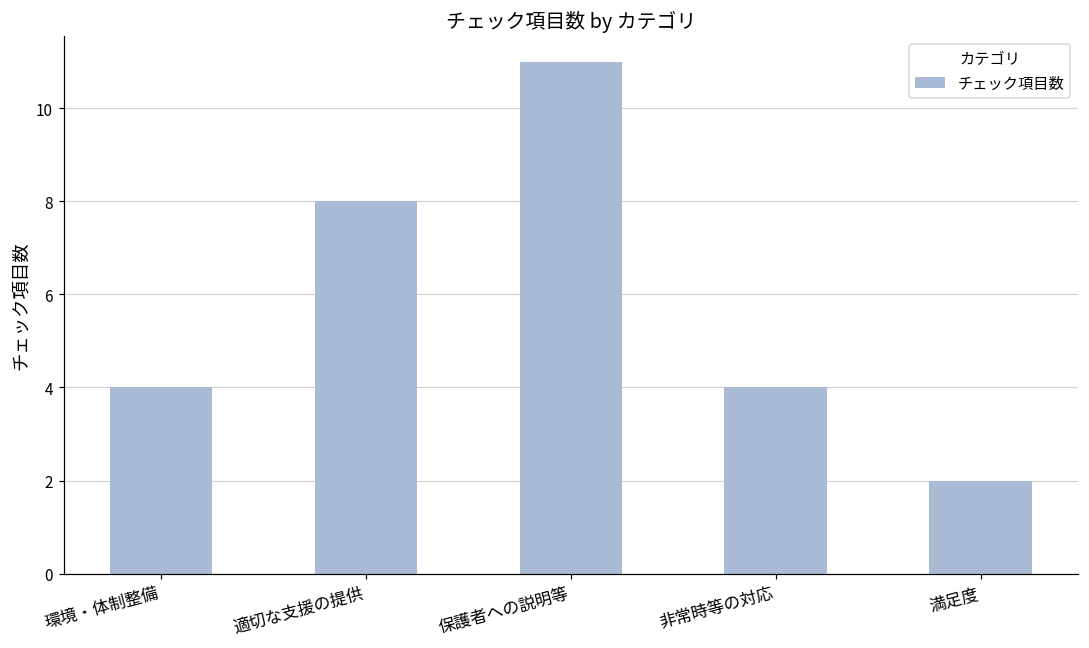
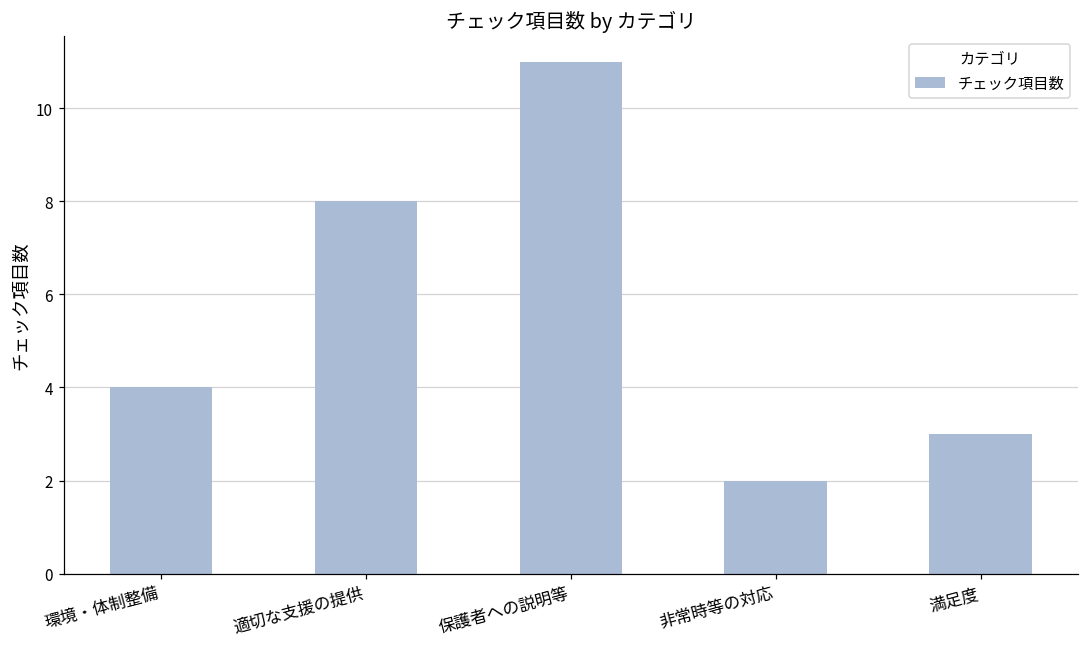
  {
    "環境・体制整備": 4,
    "適切な支援の提供": 8,
    "保護者への説明等": 11,
-   "非常時等の対応": 4,
-   "満足度": 2
+   "非常時等の対応": 2,
+   "満足度": 3
  }
